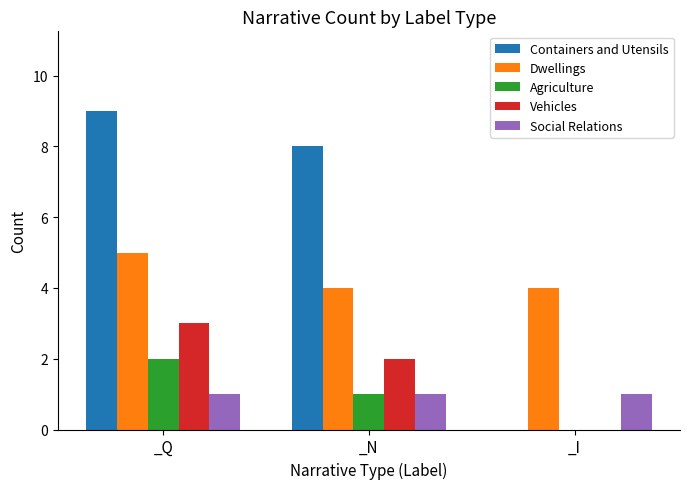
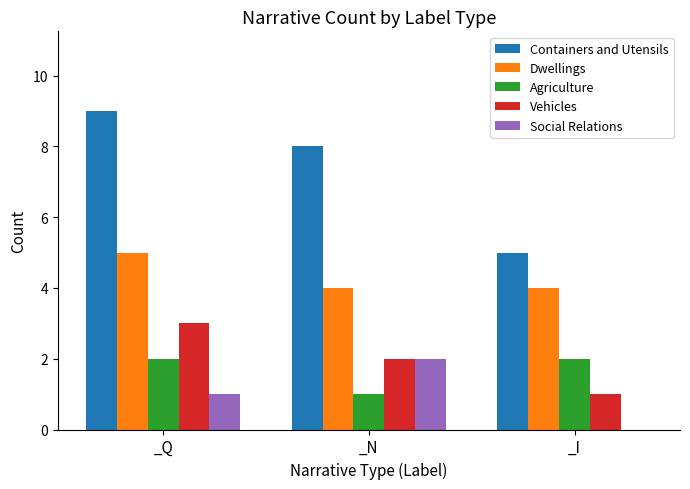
  {
    "Containers and Utensils": {
      "_Q": 9,
      "_N": 8,
-     "_I": 0
+     "_I": 5
    },
    "Dwellings": {
      "_Q": 5,
      "_N": 4,
      "_I": 4
    },
    "Agriculture": {
      "_Q": 2,
      "_N": 1,
-     "_I": 0
+     "_I": 2
    },
    "Vehicles": {
      "_Q": 3,
      "_N": 2,
-     "_I": 0
+     "_I": 1
    },
    "Social Relations": {
      "_Q": 1,
-     "_N": 1,
-     "_I": 1
+     "_N": 2,
+     "_I": 0
    }
  }
